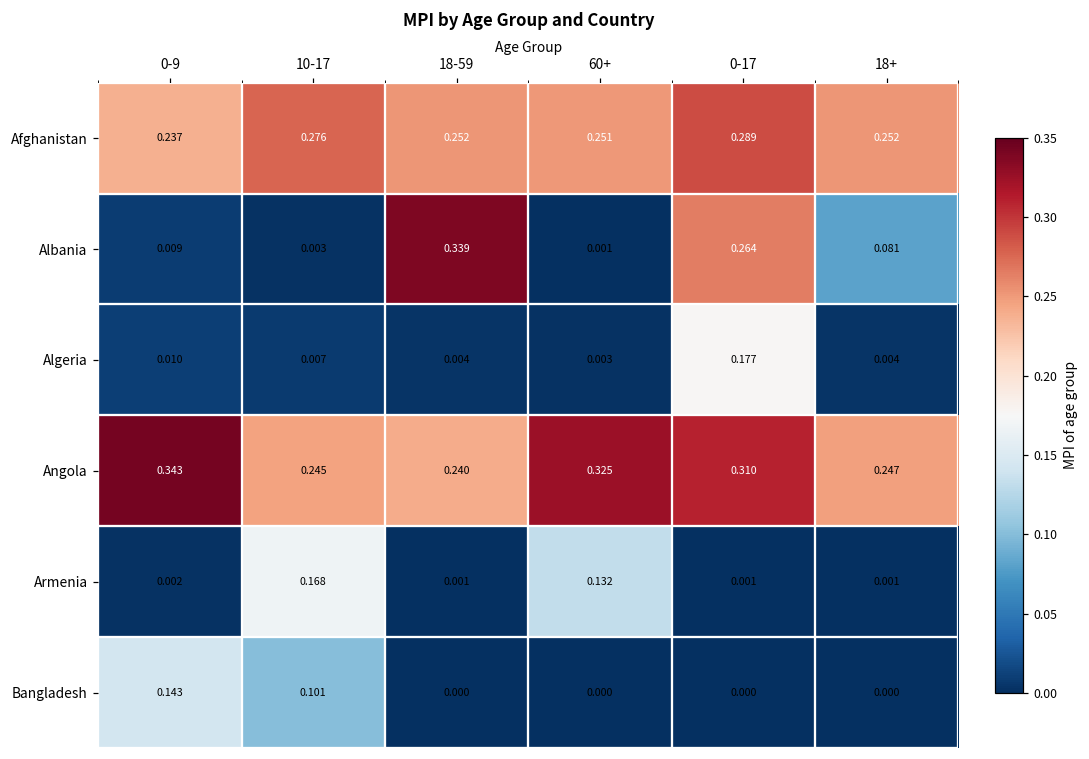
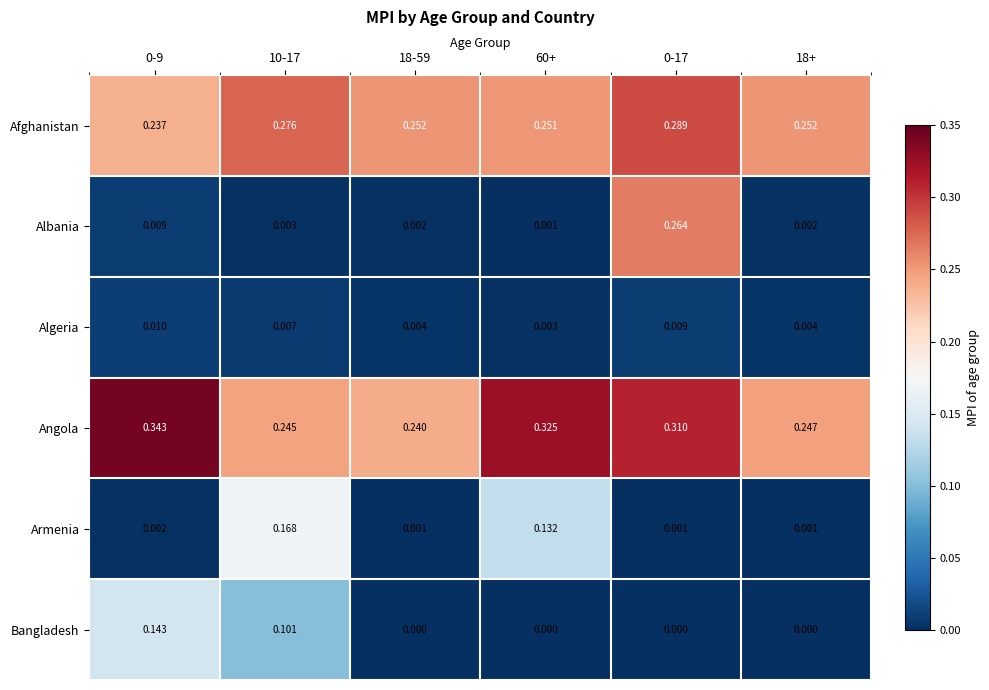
  {
    "Afghanistan": {
      "0-9": 0.237,
      "10-17": 0.276,
      "18-59": 0.252,
      "60+": 0.251,
      "0-17": 0.289,
      "18+": 0.252
    },
    "Albania": {
      "0-9": 0.009,
      "10-17": 0.003,
-     "18-59": 0.339,
+     "18-59": 0.002,
      "60+": 0.001,
      "0-17": 0.264,
-     "18+": 0.081
+     "18+": 0.002
    },
    "Algeria": {
      "0-9": 0.010,
      "10-17": 0.007,
      "18-59": 0.004,
      "60+": 0.003,
-     "0-17": 0.177,
+     "0-17": 0.009,
      "18+": 0.004
    },
    "Angola": {
      "0-9": 0.343,
      "10-17": 0.245,
      "18-59": 0.240,
      "60+": 0.325,
      "0-17": 0.310,
      "18+": 0.247
    },
    "Armenia": {
      "0-9": 0.002,
      "10-17": 0.168,
      "18-59": 0.001,
      "60+": 0.132,
      "0-17": 0.001,
      "18+": 0.001
    },
    "Bangladesh": {
      "0-9": 0.143,
      "10-17": 0.101,
      "18-59": 0.000,
      "60+": 0.000,
      "0-17": 0.000,
      "18+": 0.000
    }
  }
